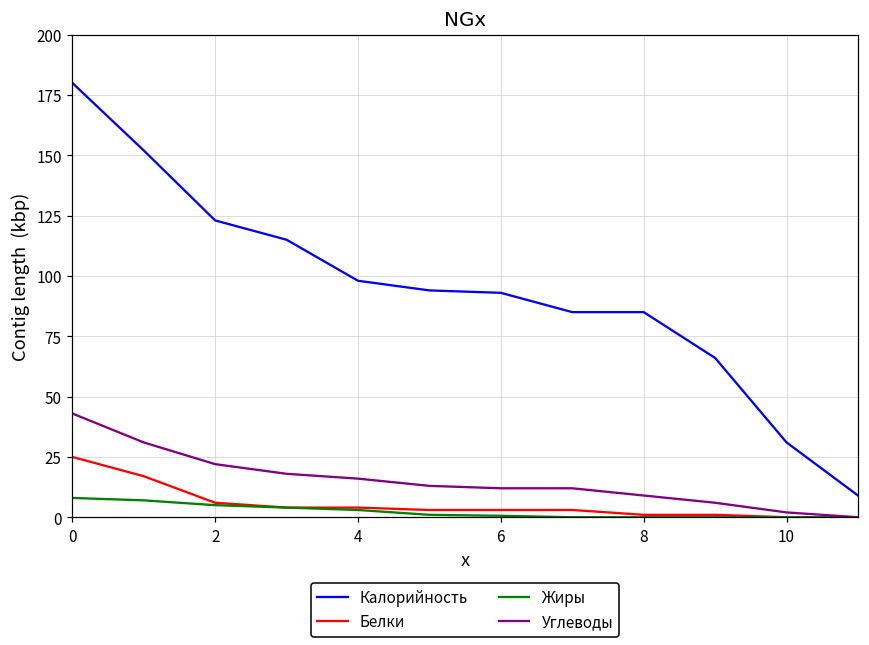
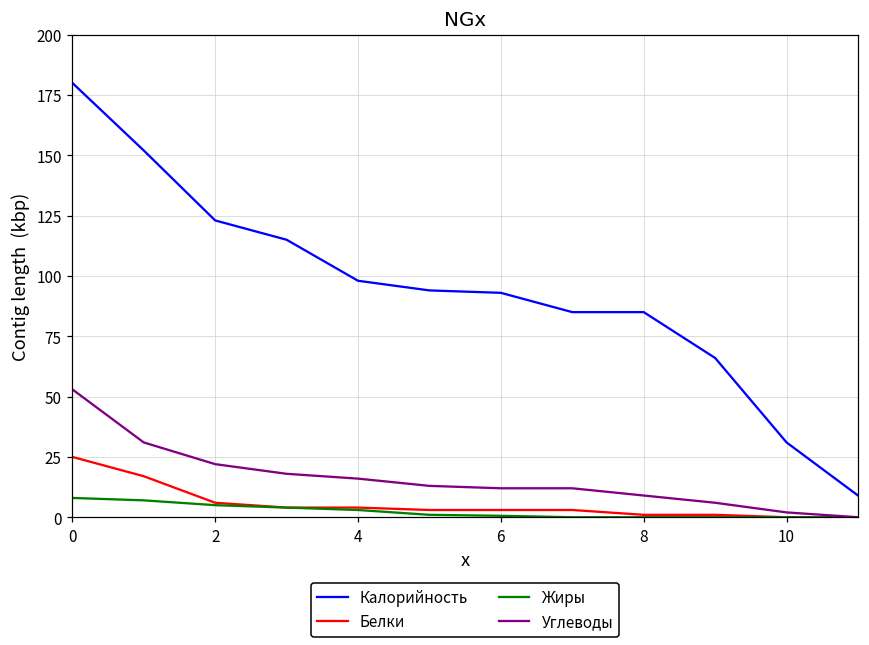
  {
    "Калорийность": {
      "0": 180,
      "2": 123,
      "4": 98,
      "6": 93,
      "8": 85,
      "10": 31
    },
    "Белки": {
      "0": 25,
      "6": 3
    },
    "Жиры": {
      "0": 8,
      "6": 1
    },
    "Углеводы": {
-     "0": 43,
+     "0": 53,
      "2": 22,
      "4": 16,
      "6": 12,
      "8": 9,
      "10": 2
    }
  }
